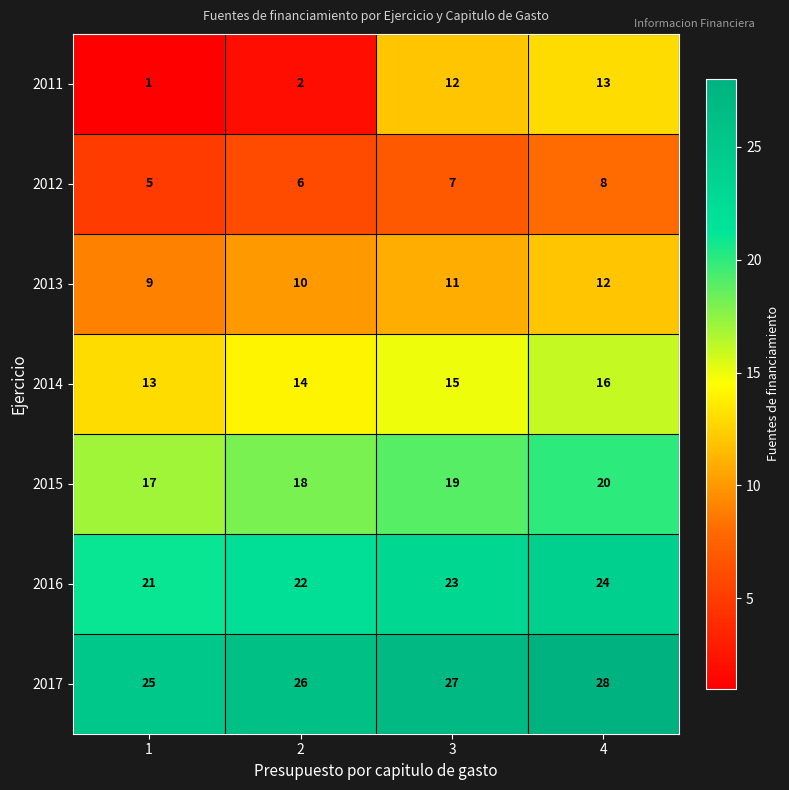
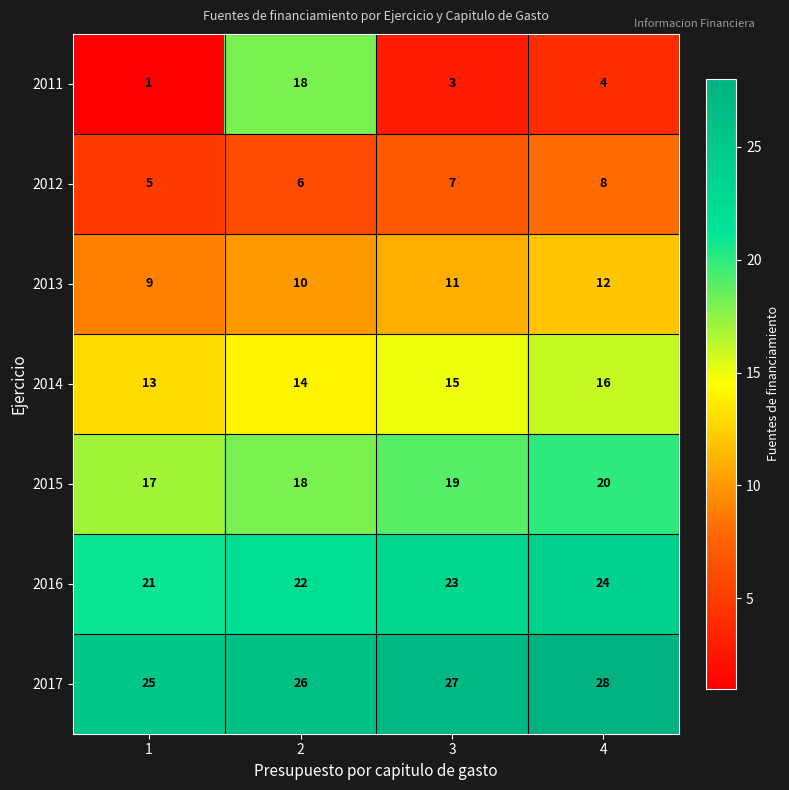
  {
    "2011": {
      "1": 1,
-     "2": 2,
-     "3": 12,
-     "4": 13
+     "2": 18,
+     "3": 3,
+     "4": 4
    },
    "2012": {
      "1": 5,
      "2": 6,
      "3": 7,
      "4": 8
    },
    "2013": {
      "1": 9,
      "2": 10,
      "3": 11,
      "4": 12
    },
    "2014": {
      "1": 13,
      "2": 14,
      "3": 15,
      "4": 16
    },
    "2015": {
      "1": 17,
      "2": 18,
      "3": 19,
      "4": 20
    },
    "2016": {
      "1": 21,
      "2": 22,
      "3": 23,
      "4": 24
    },
    "2017": {
      "1": 25,
      "2": 26,
      "3": 27,
      "4": 28
    }
  }
